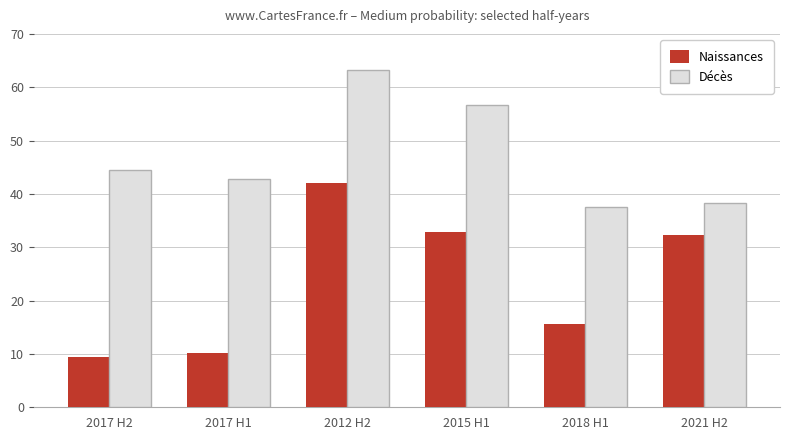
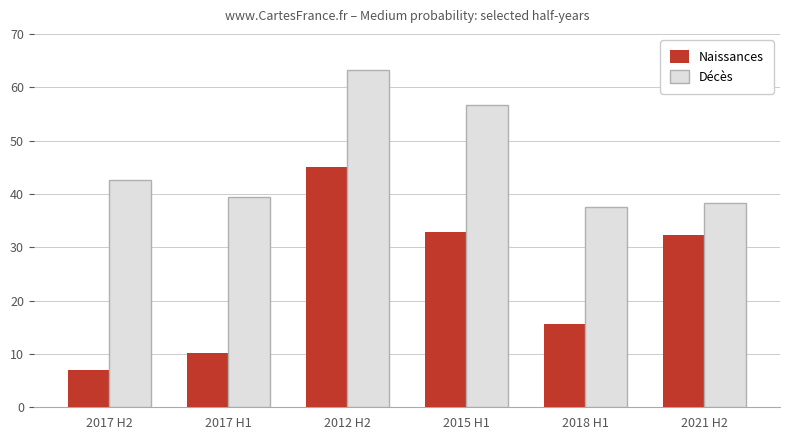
  {
    "Naissances": {
-     "2017 H2": 9,
+     "2017 H2": 7,
      "2017 H1": 10,
-     "2012 H2": 42,
+     "2012 H2": 45,
      "2015 H1": 33,
      "2018 H1": 16,
      "2021 H2": 32
    },
    "Décès": {
-     "2017 H2": 45,
-     "2017 H1": 43,
+     "2017 H2": 43,
+     "2017 H1": 39,
      "2012 H2": 63,
      "2015 H1": 57,
      "2018 H1": 38,
      "2021 H2": 38
    }
  }
